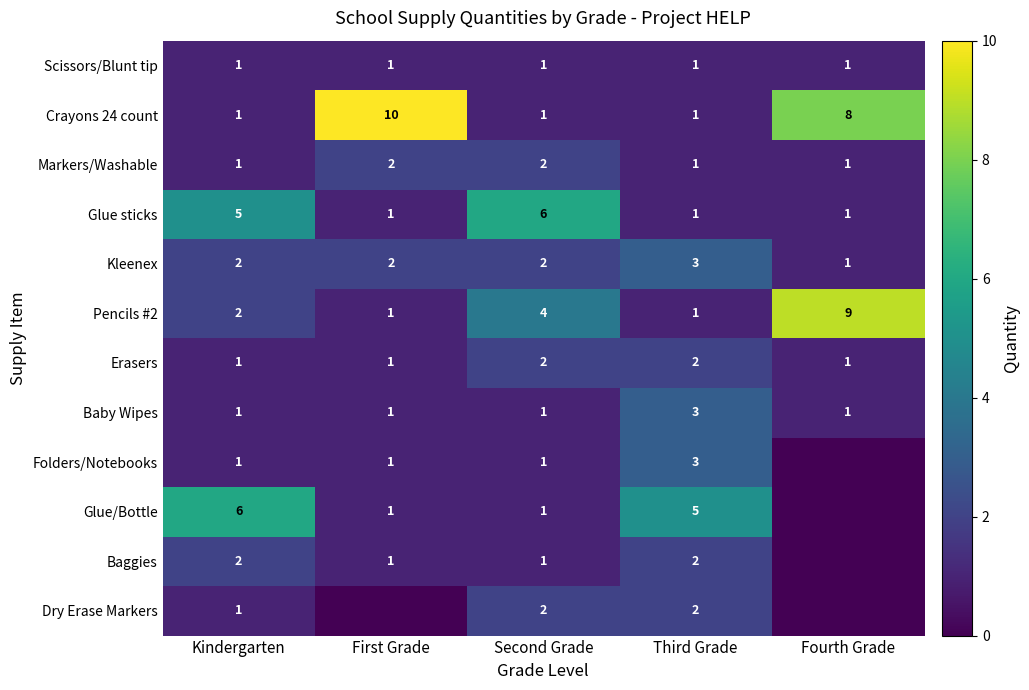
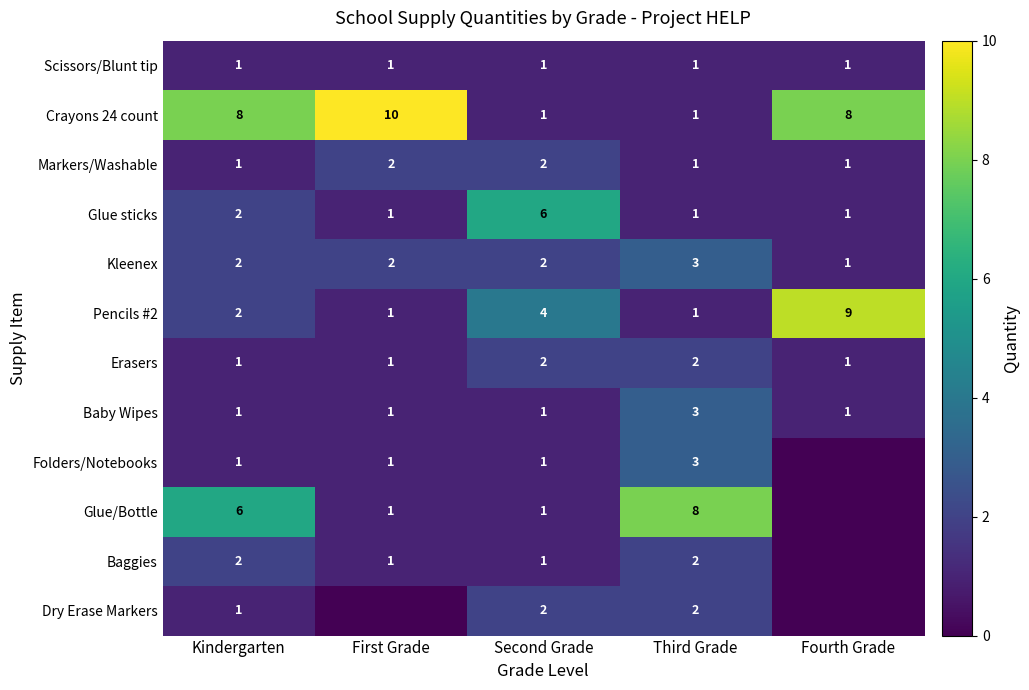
  {
    "Scissors/Blunt tip": {
      "Kindergarten": 1,
      "First Grade": 1,
      "Second Grade": 1,
      "Third Grade": 1,
      "Fourth Grade": 1
    },
    "Crayons 24 count": {
-     "Kindergarten": 1,
+     "Kindergarten": 8,
      "First Grade": 10,
      "Second Grade": 1,
      "Third Grade": 1,
      "Fourth Grade": 8
    },
    "Markers/Washable": {
      "Kindergarten": 1,
      "First Grade": 2,
      "Second Grade": 2,
      "Third Grade": 1,
      "Fourth Grade": 1
    },
    "Glue sticks": {
-     "Kindergarten": 5,
+     "Kindergarten": 2,
      "First Grade": 1,
      "Second Grade": 6,
      "Third Grade": 1,
      "Fourth Grade": 1
    },
    "Kleenex": {
      "Kindergarten": 2,
      "First Grade": 2,
      "Second Grade": 2,
      "Third Grade": 3,
      "Fourth Grade": 1
    },
    "Pencils #2": {
      "Kindergarten": 2,
      "First Grade": 1,
      "Second Grade": 4,
      "Third Grade": 1,
      "Fourth Grade": 9
    },
    "Erasers": {
      "Kindergarten": 1,
      "First Grade": 1,
      "Second Grade": 2,
      "Third Grade": 2,
      "Fourth Grade": 1
    },
    "Baby Wipes": {
      "Kindergarten": 1,
      "First Grade": 1,
      "Second Grade": 1,
      "Third Grade": 3,
      "Fourth Grade": 1
    },
    "Folders/Notebooks": {
      "Kindergarten": 1,
      "First Grade": 1,
      "Second Grade": 1,
      "Third Grade": 3
    },
    "Glue/Bottle": {
      "Kindergarten": 6,
      "First Grade": 1,
      "Second Grade": 1,
-     "Third Grade": 5
+     "Third Grade": 8
    },
    "Baggies": {
      "Kindergarten": 2,
      "First Grade": 1,
      "Second Grade": 1,
      "Third Grade": 2
    },
    "Dry Erase Markers": {
      "Kindergarten": 1,
      "Second Grade": 2,
      "Third Grade": 2
    }
  }
